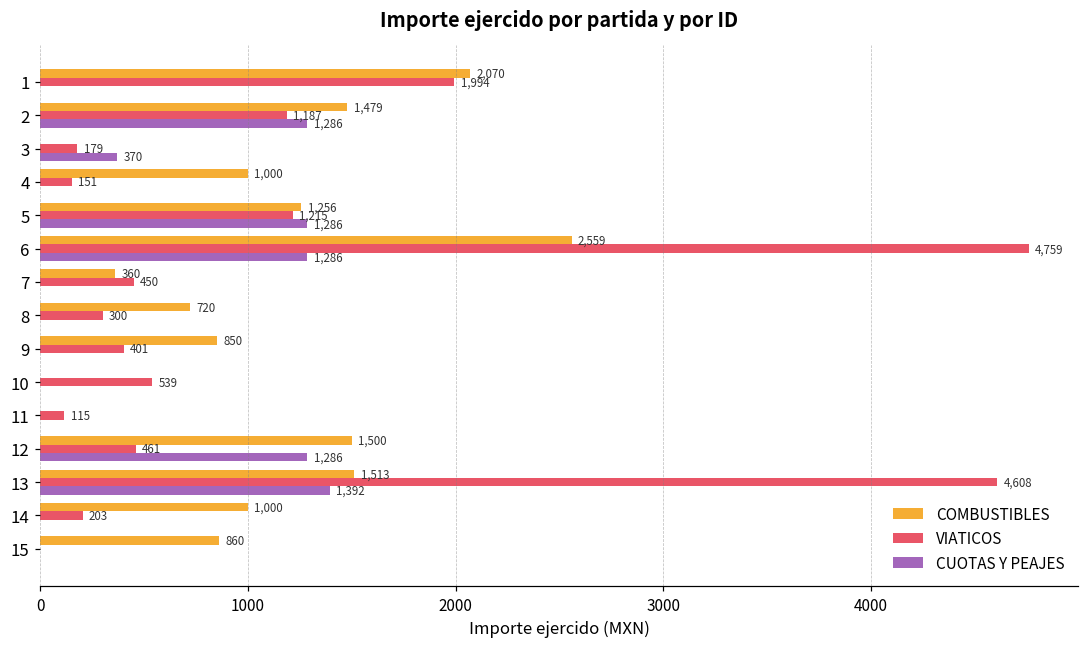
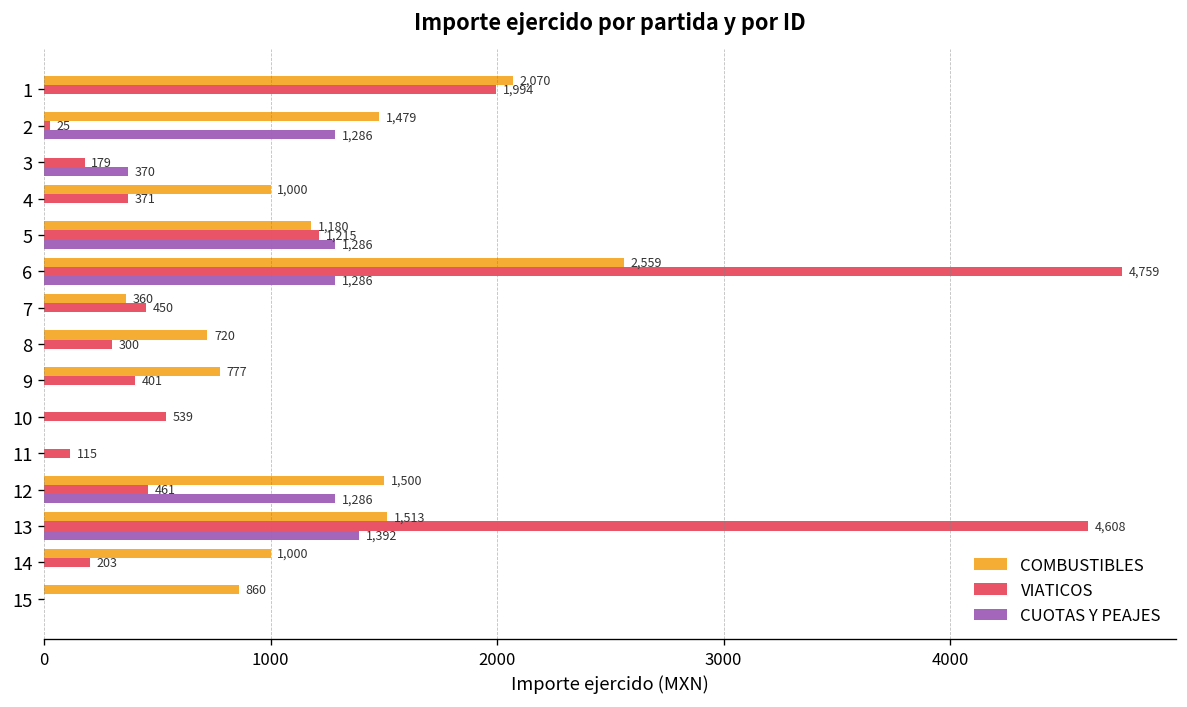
  {
    "COMBUSTIBLES": {
      "1": "2,070",
      "2": "1,479",
      "4": "1,000",
-     "5": "1,256",
+     "5": "1,180",
      "6": "2,559",
      "7": "360",
      "8": "720",
-     "9": "850",
+     "9": "777",
      "12": "1,500",
      "13": "1,513",
      "14": "1,000",
      "15": "860"
    },
    "VIATICOS": {
      "1": "1,994",
-     "2": "1,187",
+     "2": "25",
      "3": "179",
-     "4": "151",
+     "4": "371",
      "6": "4,759",
      "7": "450",
      "8": "300",
      "9": "401",
      "10": "539",
      "11": "115",
      "12": "461",
      "13": "4,608",
      "14": "203"
    },
    "CUOTAS Y PEAJES": {
      "2": "1,286",
      "3": "370",
      "5": "1,286",
      "6": "1,286",
      "12": "1,286",
      "13": "1,392"
    }
  }
